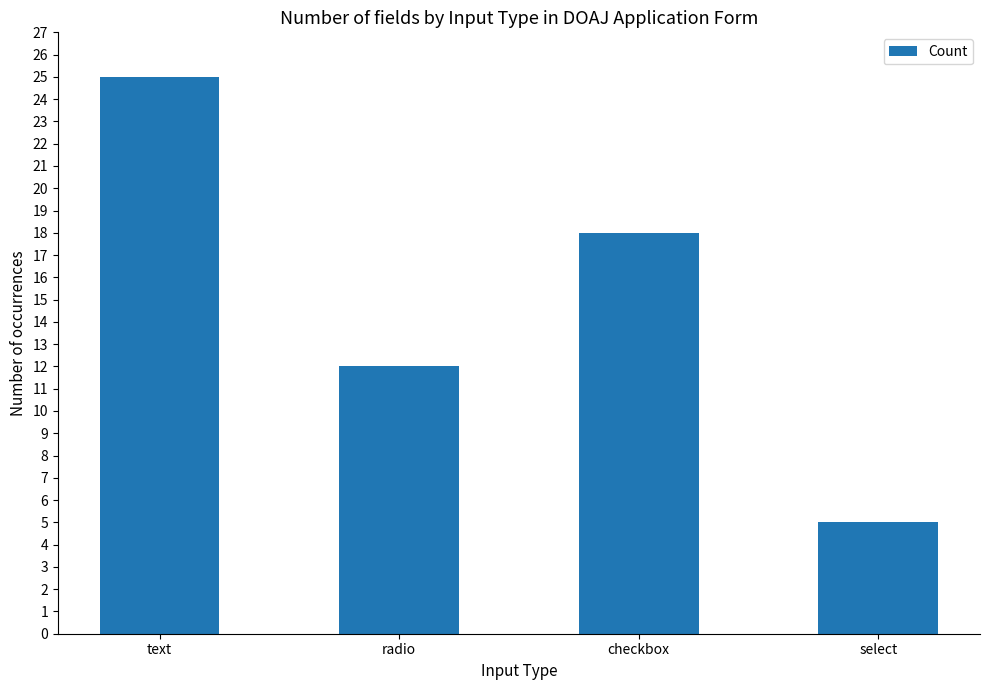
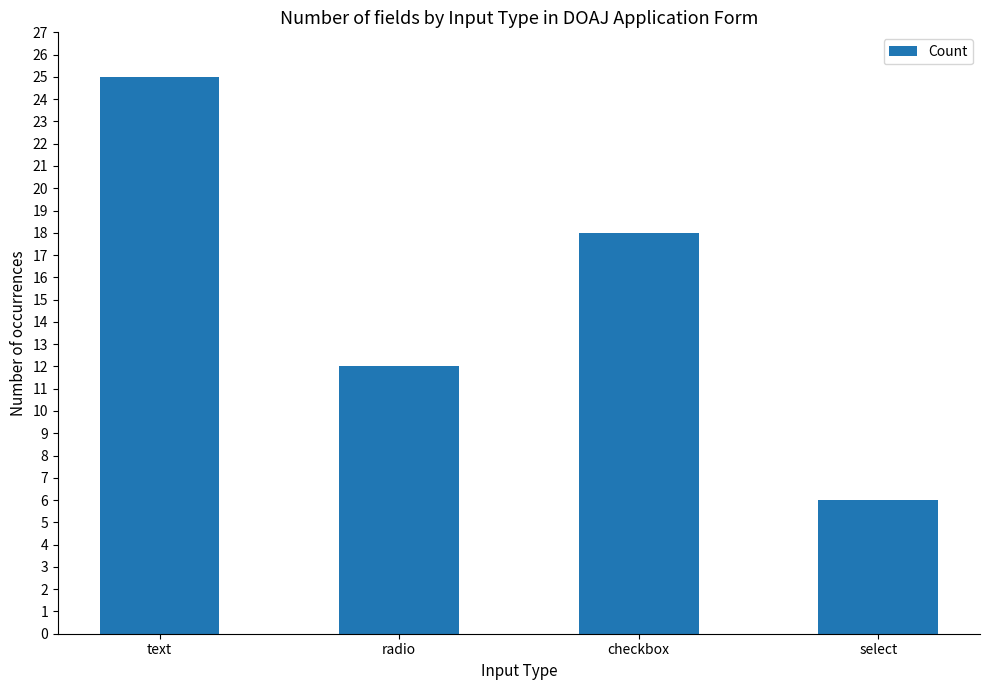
  {
    "text": 25,
    "radio": 12,
    "checkbox": 18,
-   "select": 5
+   "select": 6
  }
